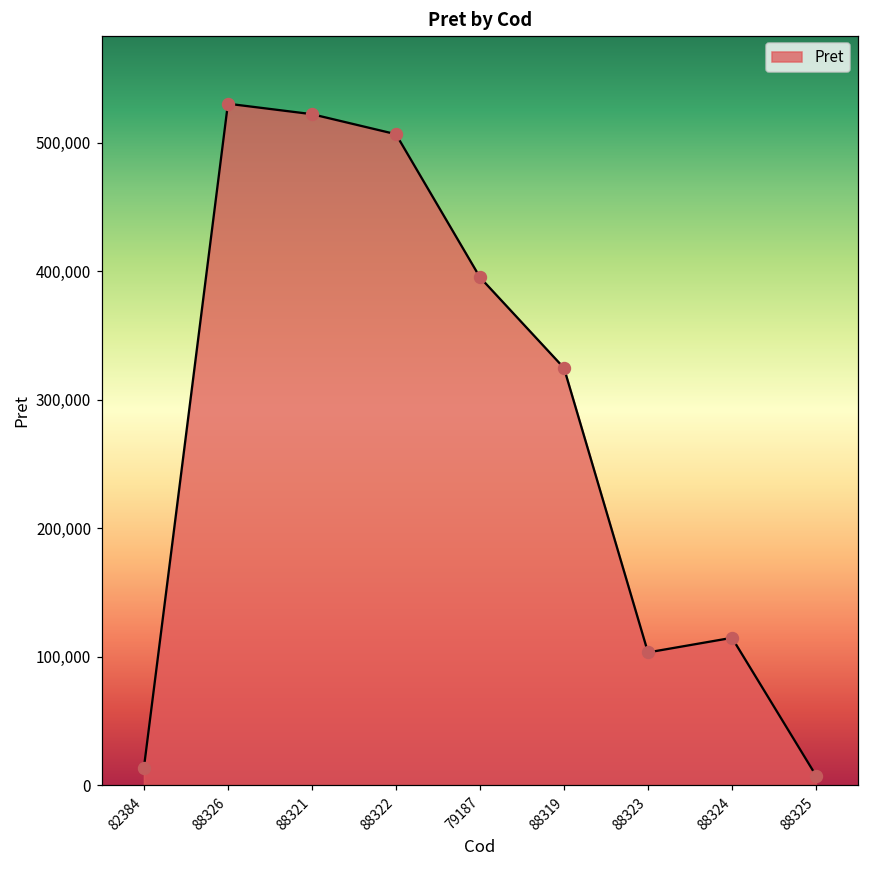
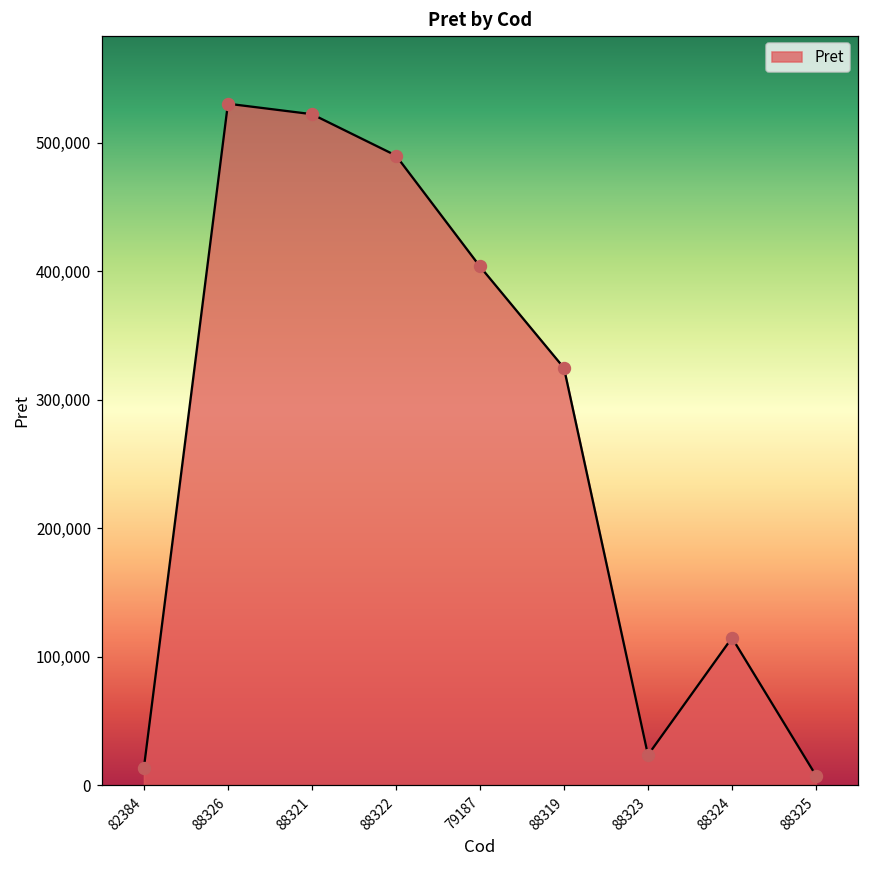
  {
    "82384": "14,000",
    "88326": "530,000",
    "88321": "522,000",
-   "88322": "507,000",
-   "79187": "395,000",
+   "88322": "490,000",
+   "79187": "404,000",
    "88319": "325,000",
-   "88323": "103,000",
+   "88323": "23,000",
    "88324": "115,000",
    "88325": "7,000"
  }
